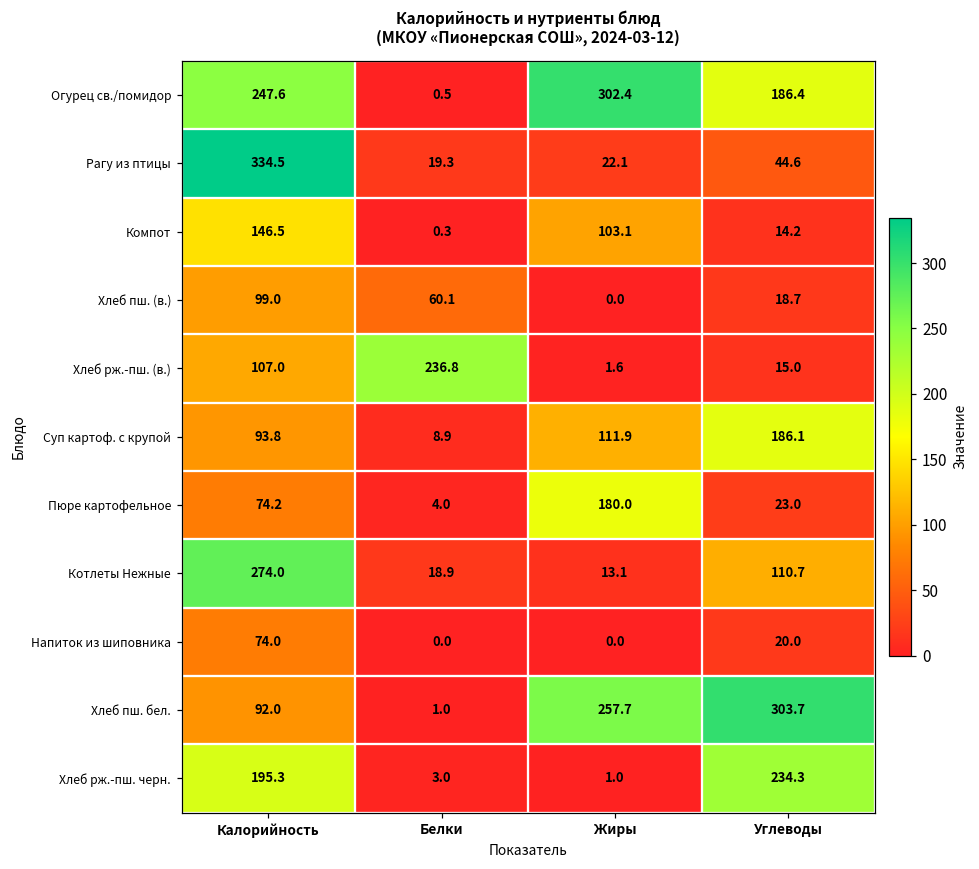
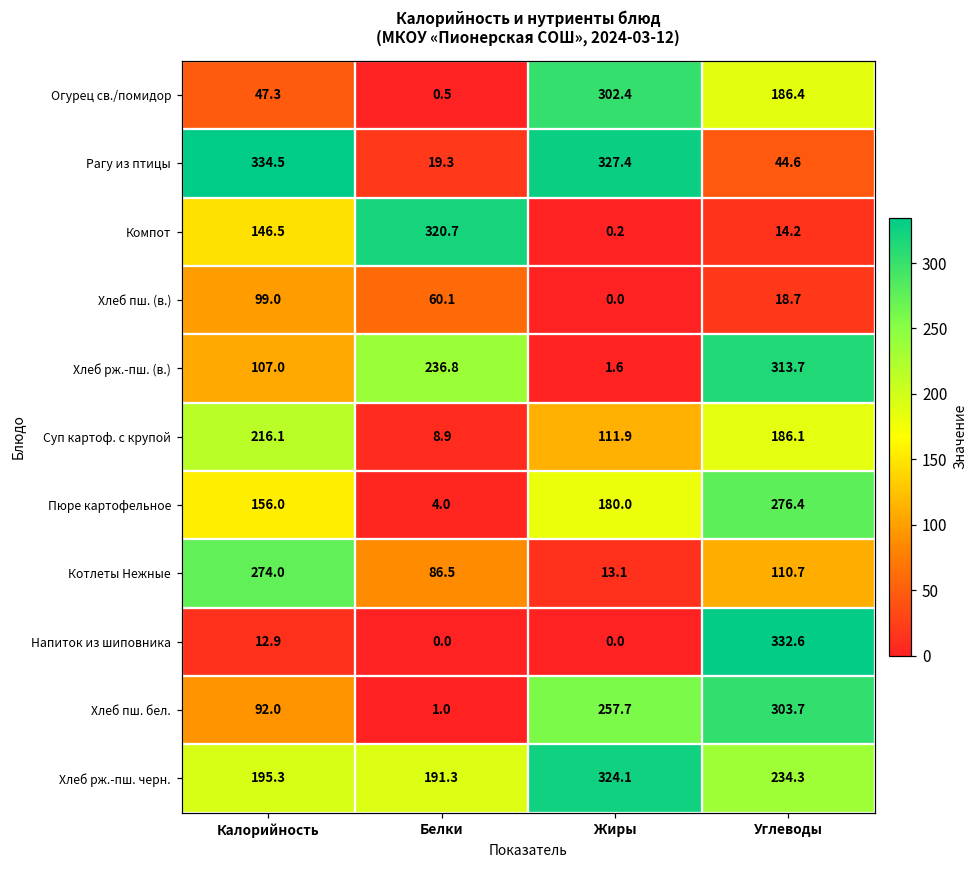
  {
    "Огурец св./помидор": {
-     "Калорийность": 247.6,
+     "Калорийность": 47.3,
      "Белки": 0.5,
      "Жиры": 302.4,
      "Углеводы": 186.4
    },
    "Рагу из птицы": {
      "Калорийность": 334.5,
      "Белки": 19.3,
-     "Жиры": 22.1,
+     "Жиры": 327.4,
      "Углеводы": 44.6
    },
    "Компот": {
      "Калорийность": 146.5,
-     "Белки": 0.3,
-     "Жиры": 103.1,
+     "Белки": 320.7,
+     "Жиры": 0.2,
      "Углеводы": 14.2
    },
    "Хлеб пш. (в.)": {
      "Калорийность": 99.0,
      "Белки": 60.1,
      "Жиры": 0.0,
      "Углеводы": 18.7
    },
    "Хлеб рж.-пш. (в.)": {
      "Калорийность": 107.0,
      "Белки": 236.8,
      "Жиры": 1.6,
-     "Углеводы": 15.0
+     "Углеводы": 313.7
    },
    "Суп картоф. с крупой": {
-     "Калорийность": 93.8,
+     "Калорийность": 216.1,
      "Белки": 8.9,
      "Жиры": 111.9,
      "Углеводы": 186.1
    },
    "Пюре картофельное": {
-     "Калорийность": 74.2,
+     "Калорийность": 156.0,
      "Белки": 4.0,
      "Жиры": 180.0,
-     "Углеводы": 23.0
+     "Углеводы": 276.4
    },
    "Котлеты Нежные": {
      "Калорийность": 274.0,
-     "Белки": 18.9,
+     "Белки": 86.5,
      "Жиры": 13.1,
      "Углеводы": 110.7
    },
    "Напиток из шиповника": {
-     "Калорийность": 74.0,
+     "Калорийность": 12.9,
      "Белки": 0.0,
      "Жиры": 0.0,
-     "Углеводы": 20.0
+     "Углеводы": 332.6
    },
    "Хлеб пш. бел.": {
      "Калорийность": 92.0,
      "Белки": 1.0,
      "Жиры": 257.7,
      "Углеводы": 303.7
    },
    "Хлеб рж.-пш. черн.": {
      "Калорийность": 195.3,
-     "Белки": 3.0,
-     "Жиры": 1.0,
+     "Белки": 191.3,
+     "Жиры": 324.1,
      "Углеводы": 234.3
    }
  }
